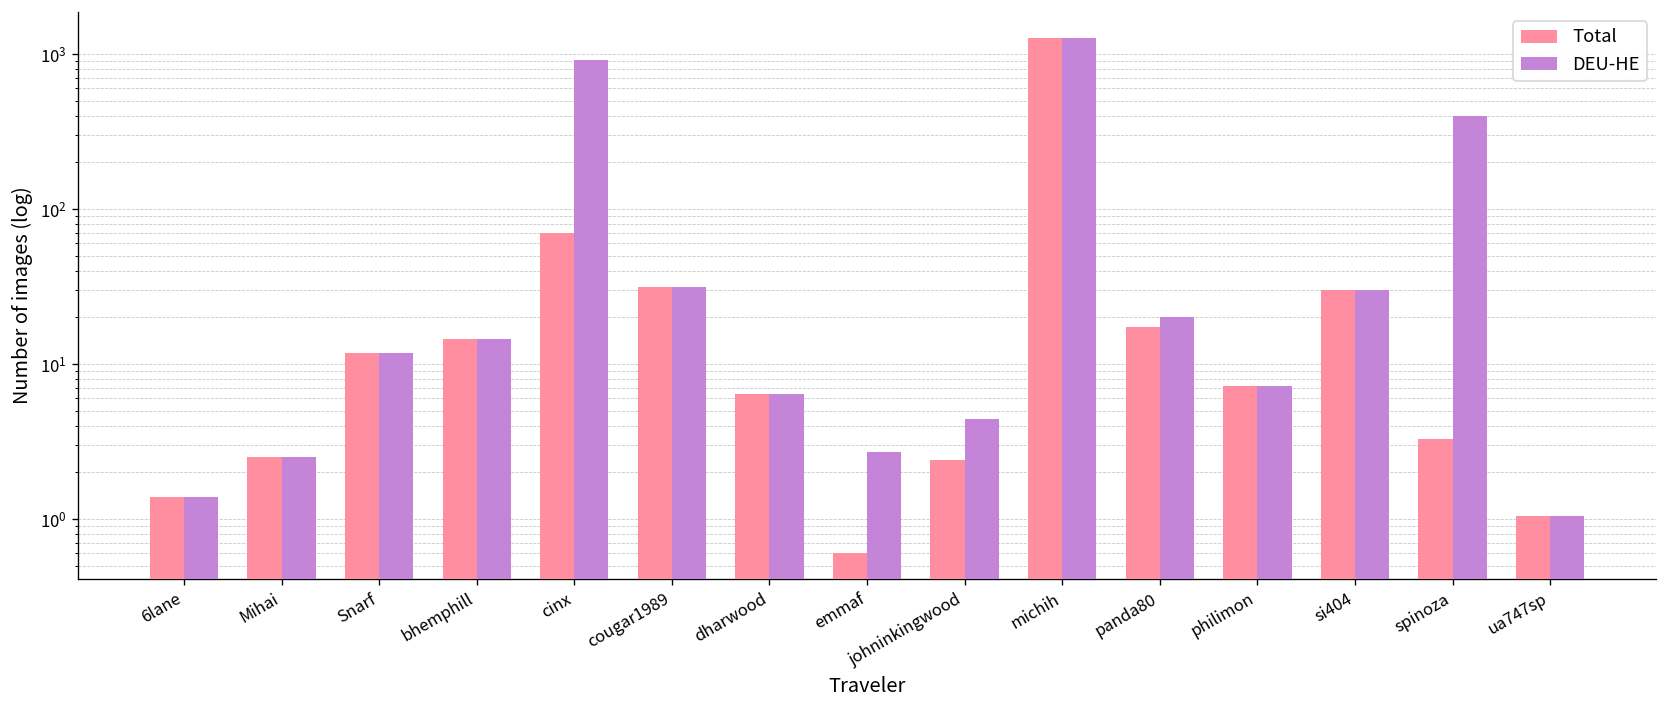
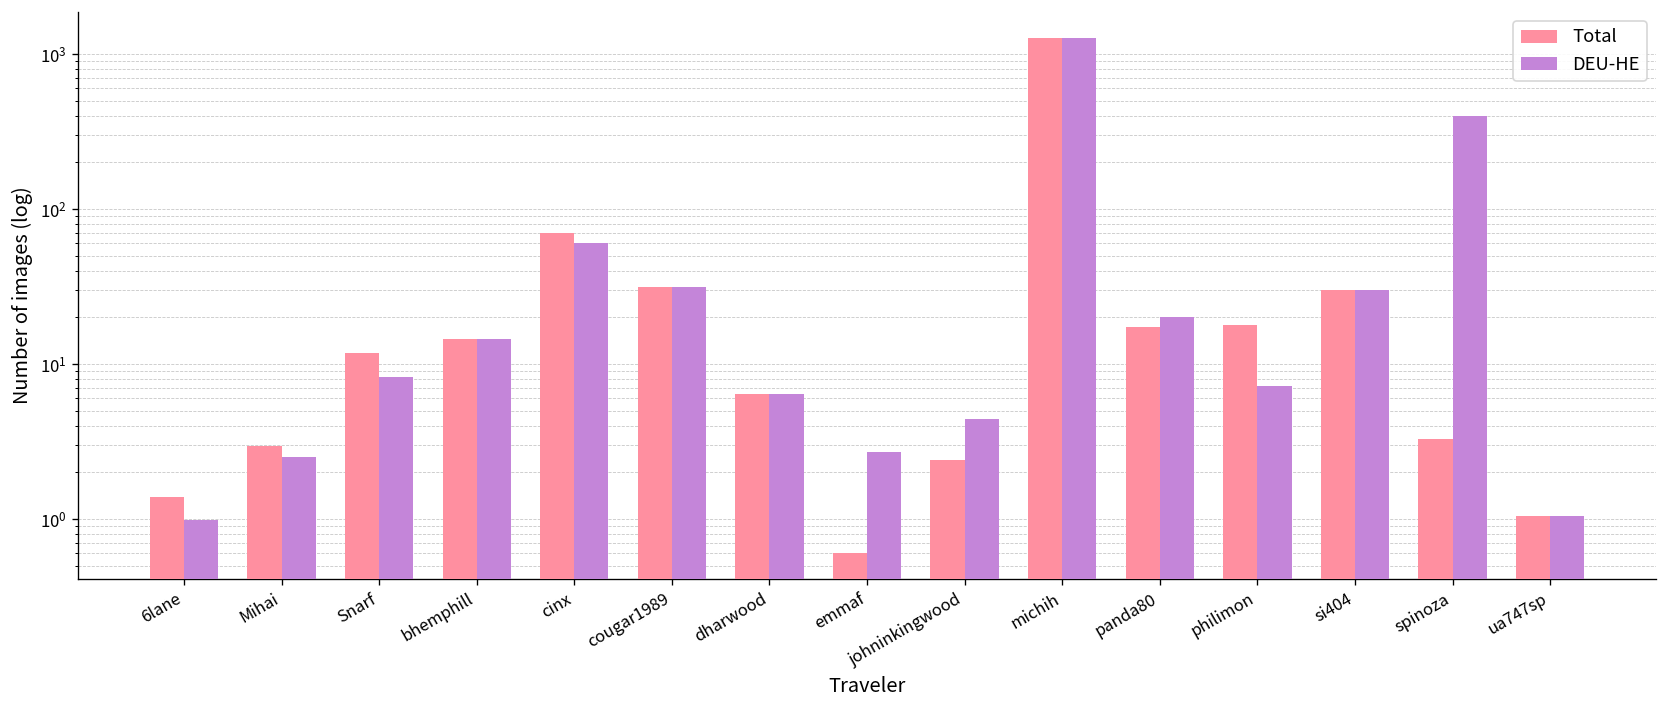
  {
    "Total": {
      "6lane": 1.4,
-     "Mihai": 2.5,
+     "Mihai": 3.0,
      "Snarf": 12,
      "bhemphill": 15,
      "cinx": 70,
      "cougar1989": 32,
      "dharwood": 6,
      "emmaf": 0.6,
      "johninkingwood": 2.4,
      "michih": 1300,
      "panda80": 17,
-     "philimon": 7,
+     "philimon": 18,
      "si404": 30,
      "spinoza": 3.3,
      "ua747sp": 1.0
    },
    "DEU-HE": {
-     "6lane": 1.4,
+     "6lane": 1.0,
      "Mihai": 2.5,
-     "Snarf": 12,
+     "Snarf": 8,
      "bhemphill": 15,
-     "cinx": 900,
+     "cinx": 60,
      "cougar1989": 32,
      "dharwood": 6,
      "emmaf": 2.7,
      "johninkingwood": 4.4,
      "michih": 1300,
      "panda80": 20,
      "philimon": 7,
      "si404": 30,
      "spinoza": 400,
      "ua747sp": 1.0
    }
  }
